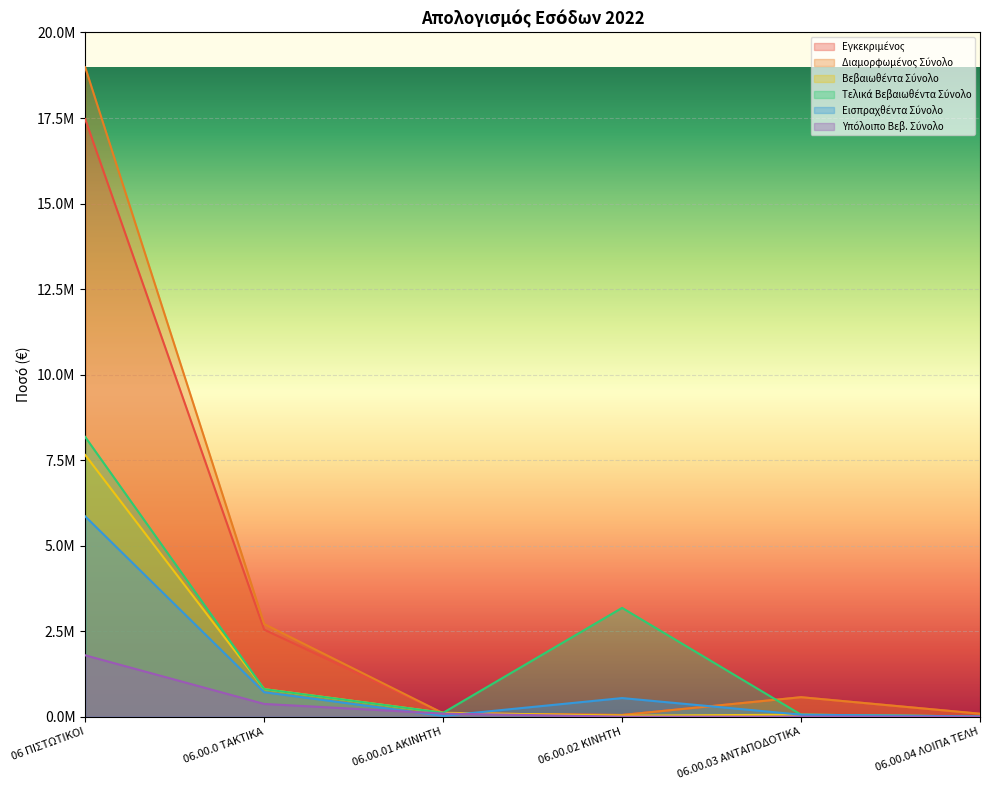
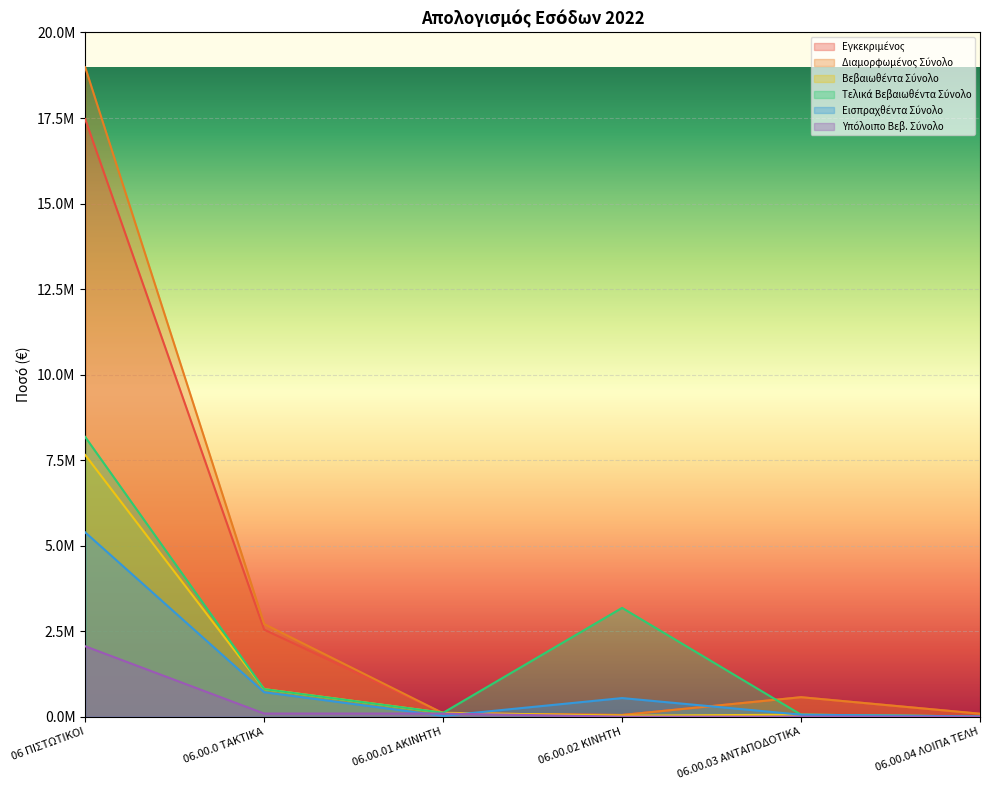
  {
    "Τελικά Βεβαιωθέντα Σύνολο": {
      "06 ΠΙΣΤΩΤΙΚΟΙ": 8200000,
      "06.00.02 ΚΙΝΗΤΗ": 3200000
    },
    "Εισπραχθέντα Σύνολο": {
-     "06 ΠΙΣΤΩΤΙΚΟΙ": 5900000,
+     "06 ΠΙΣΤΩΤΙΚΟΙ": 5400000,
      "06.00.0 ΤΑΚΤΙΚΑ": 700000,
      "06.00.02 ΚΙΝΗΤΗ": 500000
    },
    "Υπόλοιπο Βεβ. Σύνολο": {
-     "06 ΠΙΣΤΩΤΙΚΟΙ": 1800000,
-     "06.00.0 ΤΑΚΤΙΚΑ": 400000
+     "06 ΠΙΣΤΩΤΙΚΟΙ": 2100000,
+     "06.00.0 ΤΑΚΤΙΚΑ": 100000
    }
  }
